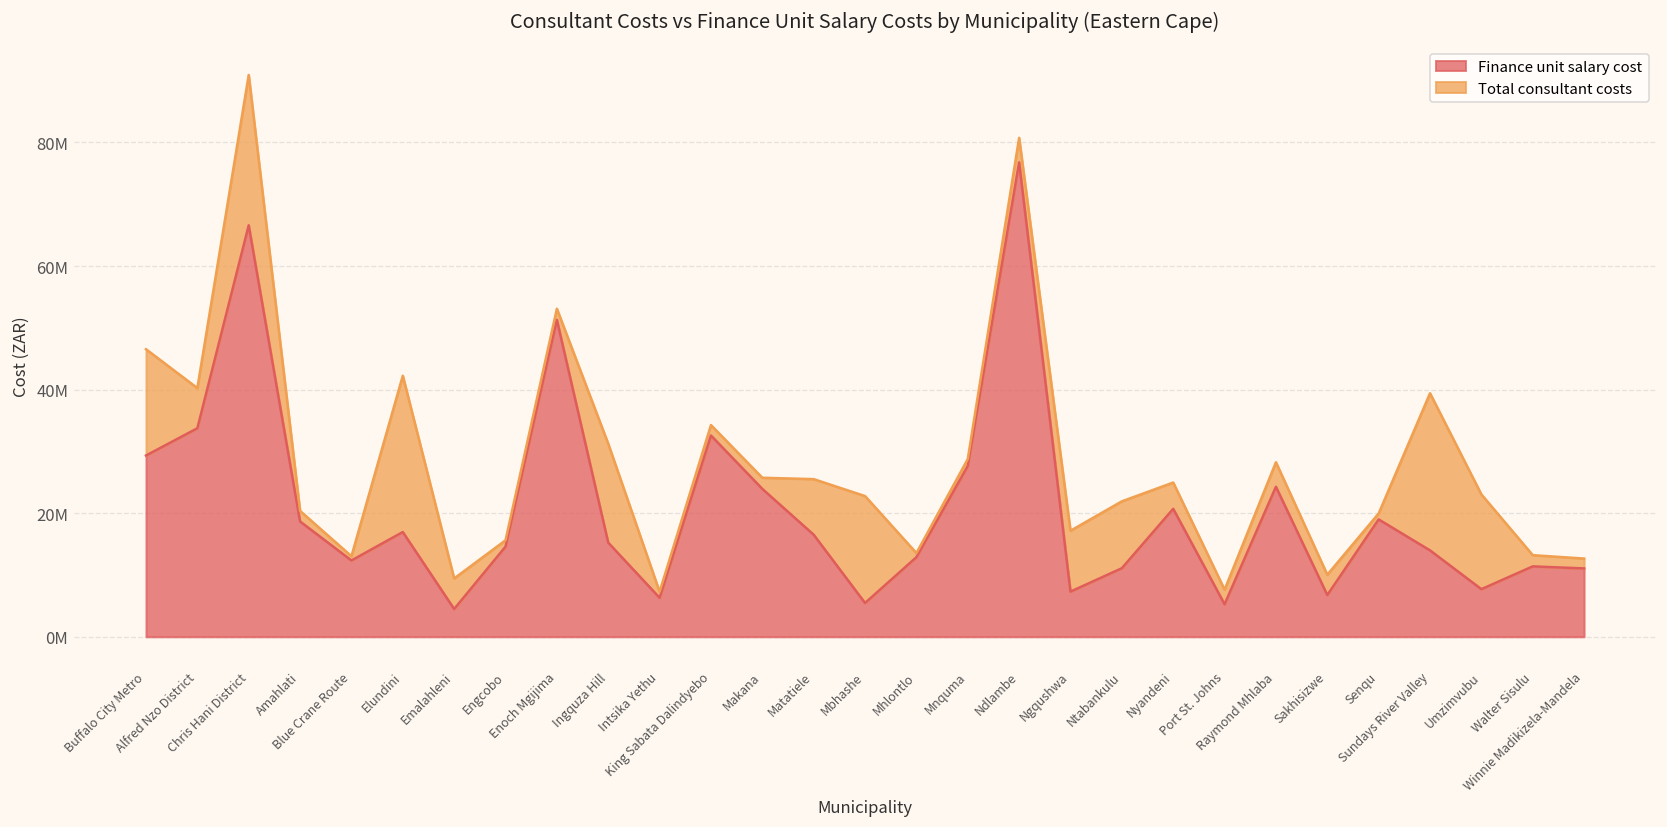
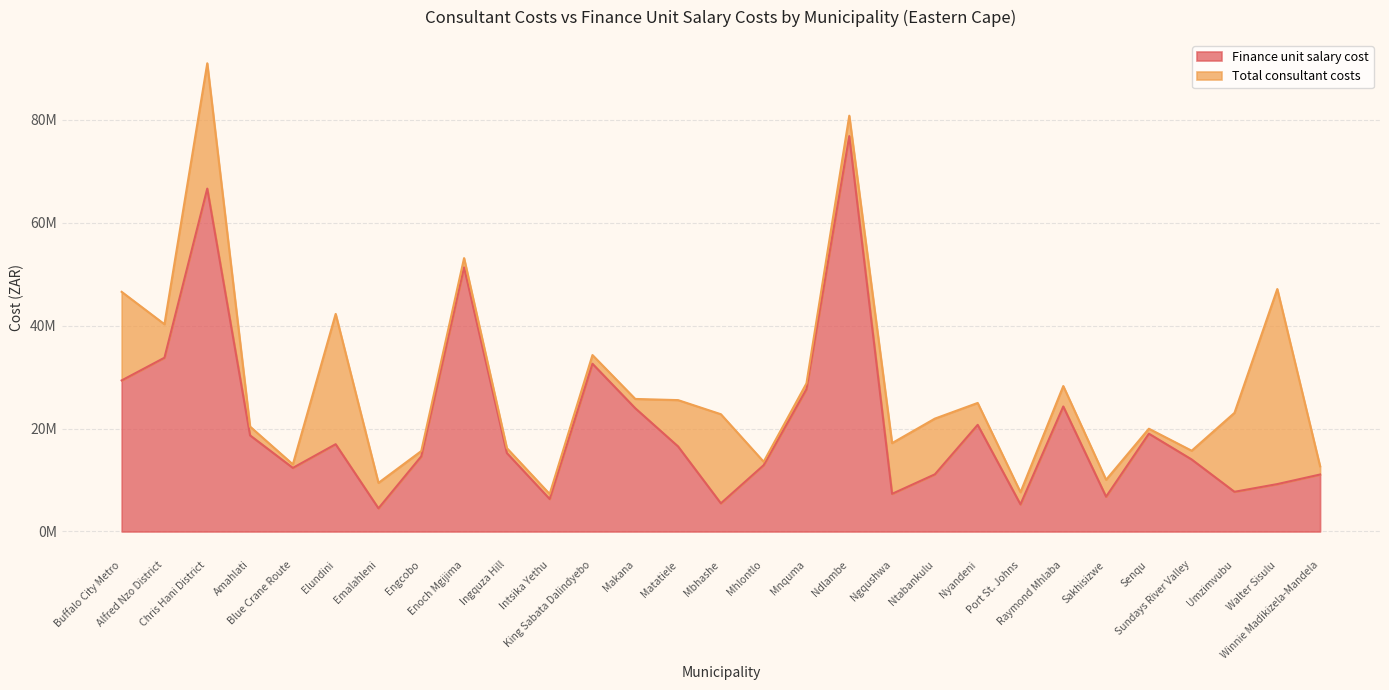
  {
    "Finance unit salary cost": {
      "Buffalo City Metro": 29000000,
      "Alfred Nzo District": 34000000,
      "Chris Hani District": 67000000,
      "Amahlati": 19000000,
      "Blue Crane Route": 12000000,
      "Elundini": 17000000,
      "Emalahleni": 5000000,
      "Engcobo": 15000000,
      "Enoch Mgijima": 51000000,
      "Ingquza Hill": 15000000,
      "Intsika Yethu": 6000000,
      "King Sabata Dalindyebo": 33000000,
      "Makana": 24000000,
      "Matatiele": 17000000,
      "Mbhashe": 5000000,
      "Mhlontlo": 13000000,
      "Mnquma": 28000000,
      "Ndlambe": 77000000,
      "Ngqushwa": 7000000,
      "Ntabankulu": 11000000,
      "Nyandeni": 21000000,
      "Port St. Johns": 5000000,
      "Raymond Mhlaba": 24000000,
      "Sakhisizwe": 7000000,
      "Senqu": 19000000,
      "Sundays River Valley": 14000000,
      "Umzimvubu": 8000000,
-     "Walter Sisulu": 11000000,
+     "Walter Sisulu": 9000000,
      "Winnie Madikizela-Mandela": 11000000
    },
    "Total consultant costs": {
      "Buffalo City Metro": 17000000,
      "Alfred Nzo District": 7000000,
      "Chris Hani District": 24000000,
      "Amahlati": 2000000,
      "Blue Crane Route": 1000000,
      "Elundini": 25000000,
      "Emalahleni": 5000000,
      "Engcobo": 1000000,
      "Enoch Mgijima": 2000000,
-     "Ingquza Hill": 16000000,
+     "Ingquza Hill": 1000000,
      "Intsika Yethu": 1000000,
      "King Sabata Dalindyebo": 2000000,
      "Makana": 2000000,
      "Matatiele": 9000000,
      "Mbhashe": 17000000,
      "Mhlontlo": 1000000,
      "Mnquma": 1000000,
      "Ndlambe": 4000000,
      "Ngqushwa": 10000000,
      "Ntabankulu": 11000000,
      "Nyandeni": 4000000,
      "Port St. Johns": 2000000,
      "Raymond Mhlaba": 4000000,
      "Sakhisizwe": 3000000,
      "Senqu": 1000000,
-     "Sundays River Valley": 25000000,
+     "Sundays River Valley": 2000000,
      "Umzimvubu": 15000000,
-     "Walter Sisulu": 2000000,
+     "Walter Sisulu": 38000000,
      "Winnie Madikizela-Mandela": 2000000
    }
  }
